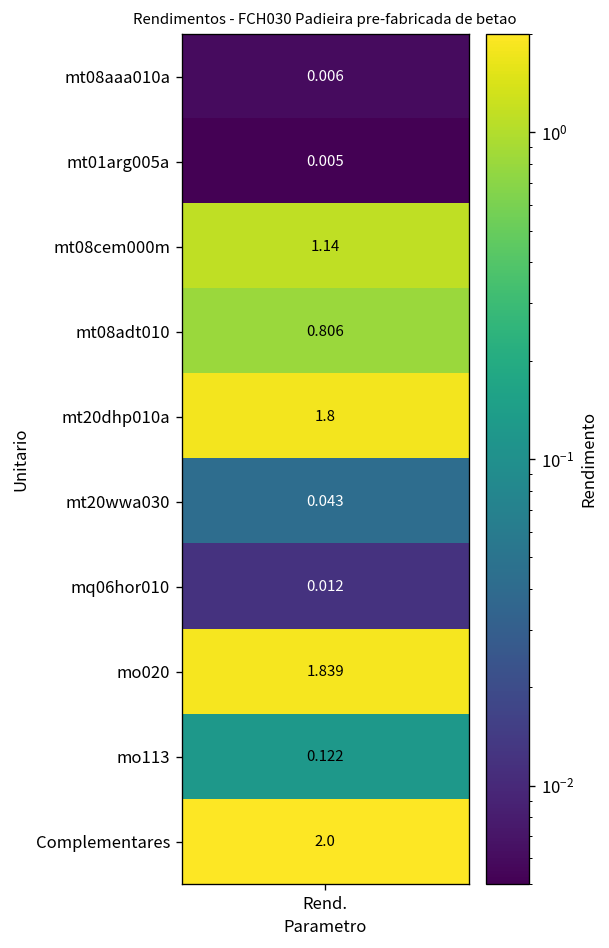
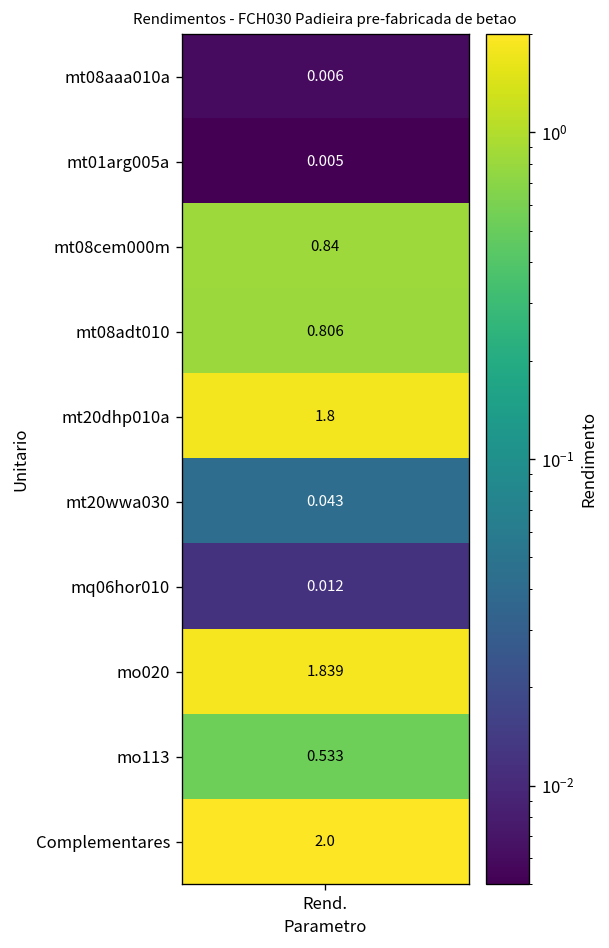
  {
    "mt08aaa010a": {
      "Rend.": 0.006
    },
    "mt01arg005a": {
      "Rend.": 0.005
    },
    "mt08cem000m": {
-     "Rend.": 1.14
+     "Rend.": 0.84
    },
    "mt08adt010": {
      "Rend.": 0.806
    },
    "mt20dhp010a": {
      "Rend.": 1.8
    },
    "mt20wwa030": {
      "Rend.": 0.043
    },
    "mq06hor010": {
      "Rend.": 0.012
    },
    "mo020": {
      "Rend.": 1.839
    },
    "mo113": {
-     "Rend.": 0.122
+     "Rend.": 0.533
    },
    "Complementares": {
      "Rend.": 2.0
    }
  }
